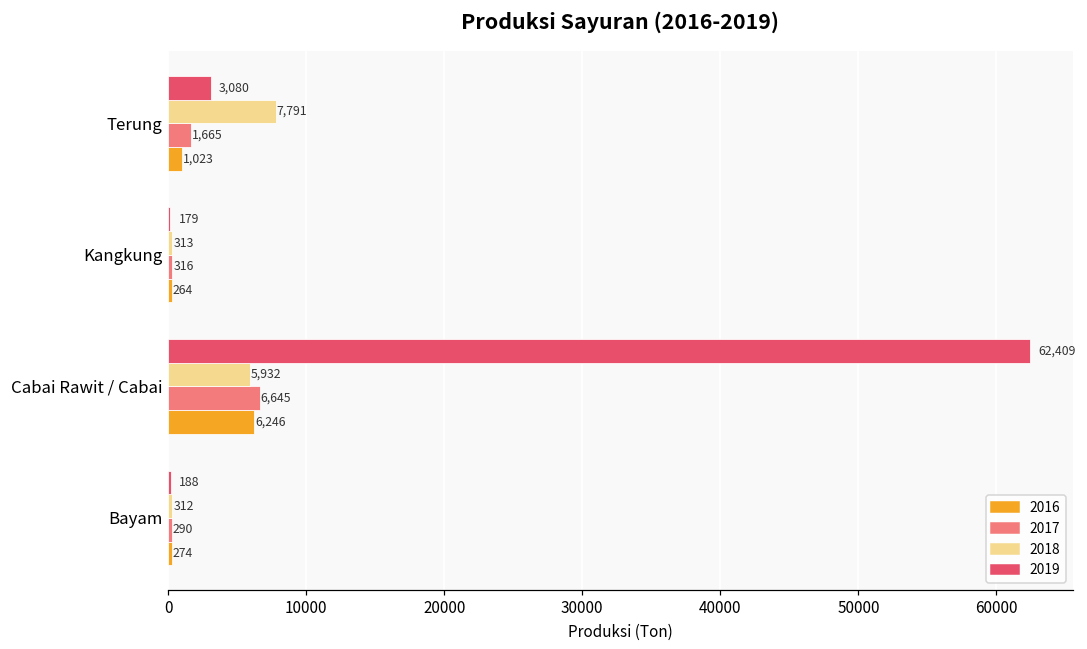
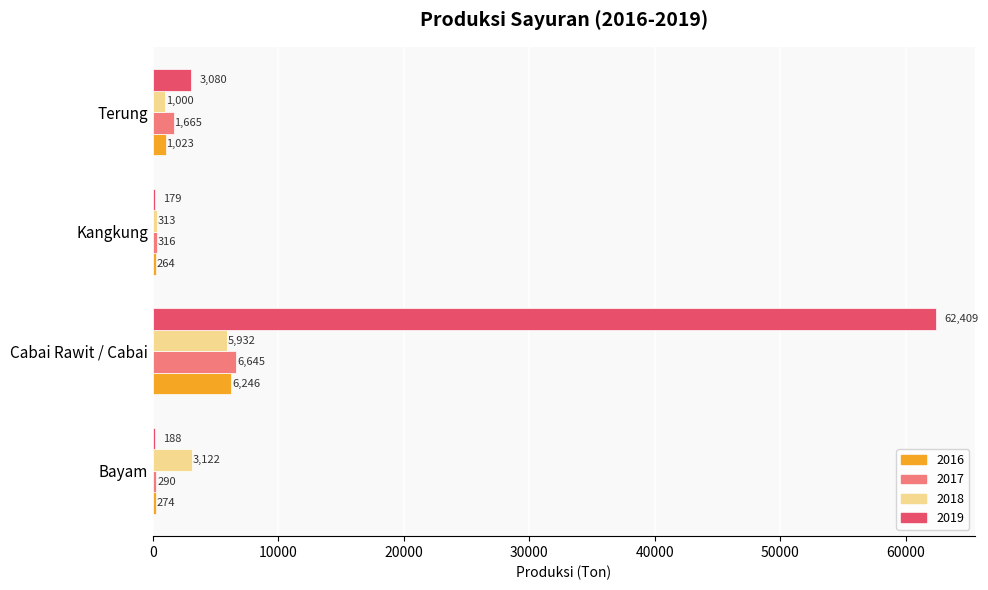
  {
    "2016": {
      "Terung": "1,023",
      "Kangkung": "264",
      "Cabai Rawit / Cabai": "6,246",
      "Bayam": "274"
    },
    "2018": {
-     "Terung": "7,791",
+     "Terung": "1,000",
      "Kangkung": "313",
      "Cabai Rawit / Cabai": "5,932",
-     "Bayam": "312"
+     "Bayam": "3,122"
    }
  }
